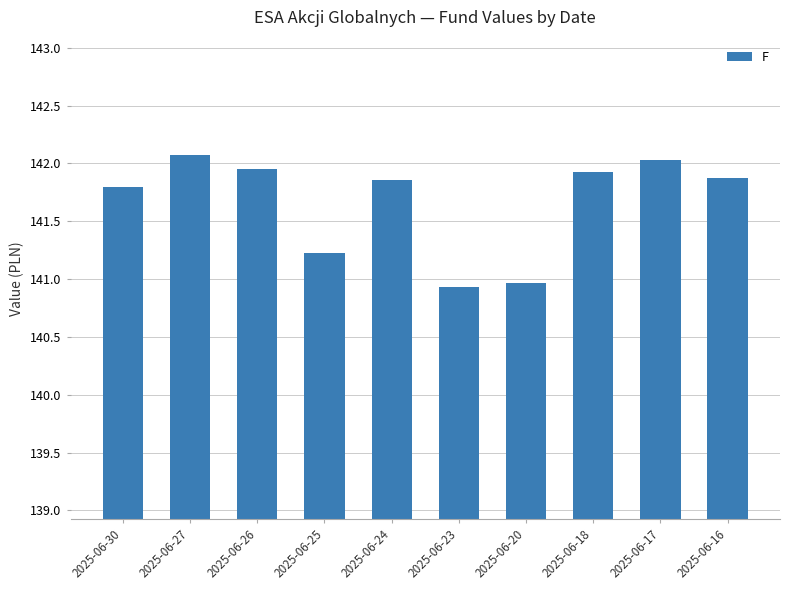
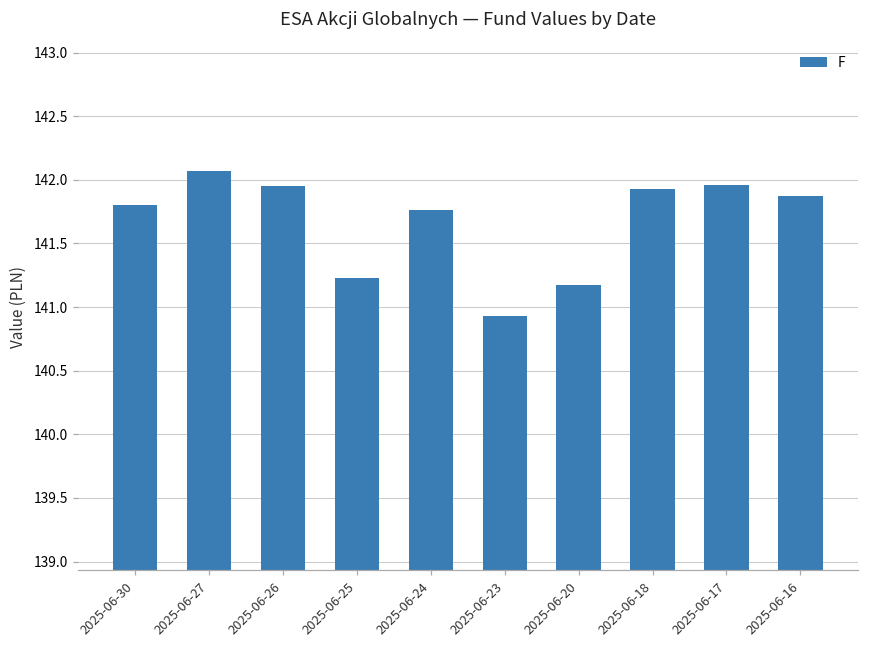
  {
    "2025-06-30": 141.80,
    "2025-06-27": 142.07,
    "2025-06-26": 141.95,
    "2025-06-25": 141.23,
-   "2025-06-24": 141.86,
+   "2025-06-24": 141.76,
    "2025-06-23": 140.93,
-   "2025-06-20": 140.97,
+   "2025-06-20": 141.17,
    "2025-06-18": 141.93,
-   "2025-06-17": 142.03,
+   "2025-06-17": 141.96,
    "2025-06-16": 141.87
  }
